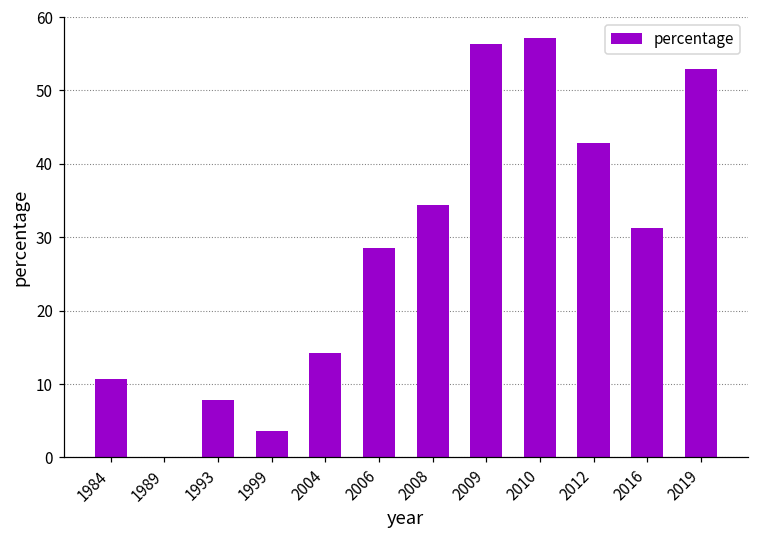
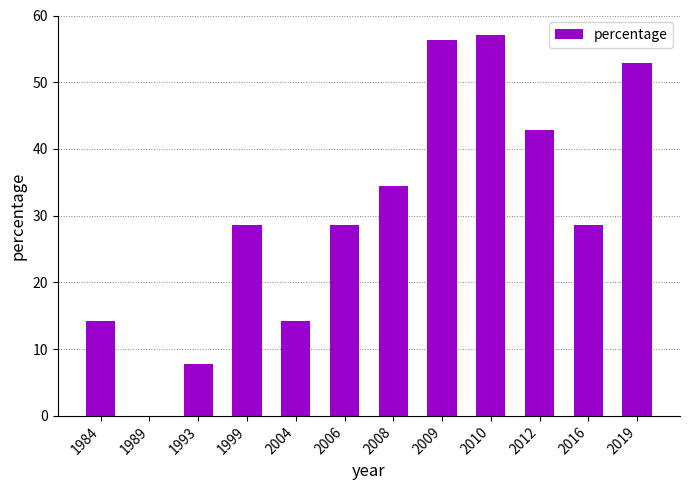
  {
-   "1984": 11,
+   "1984": 14,
    "1989": 0,
    "1993": 8,
-   "1999": 4,
+   "1999": 29,
    "2004": 14,
    "2006": 29,
    "2008": 34,
    "2009": 56,
    "2010": 57,
    "2012": 43,
-   "2016": 31,
+   "2016": 29,
    "2019": 53
  }
